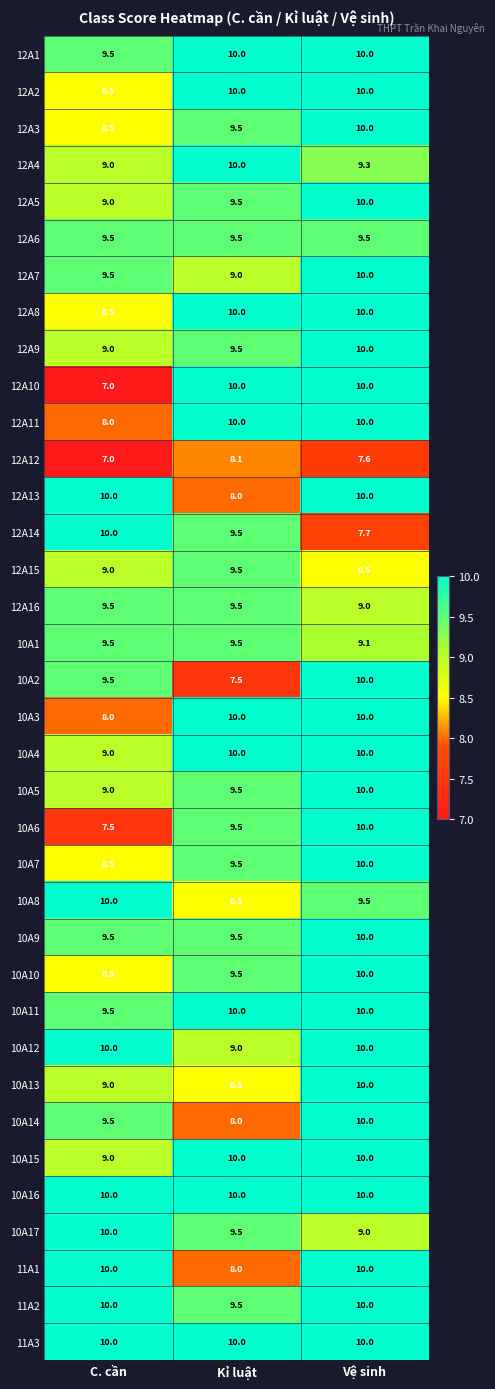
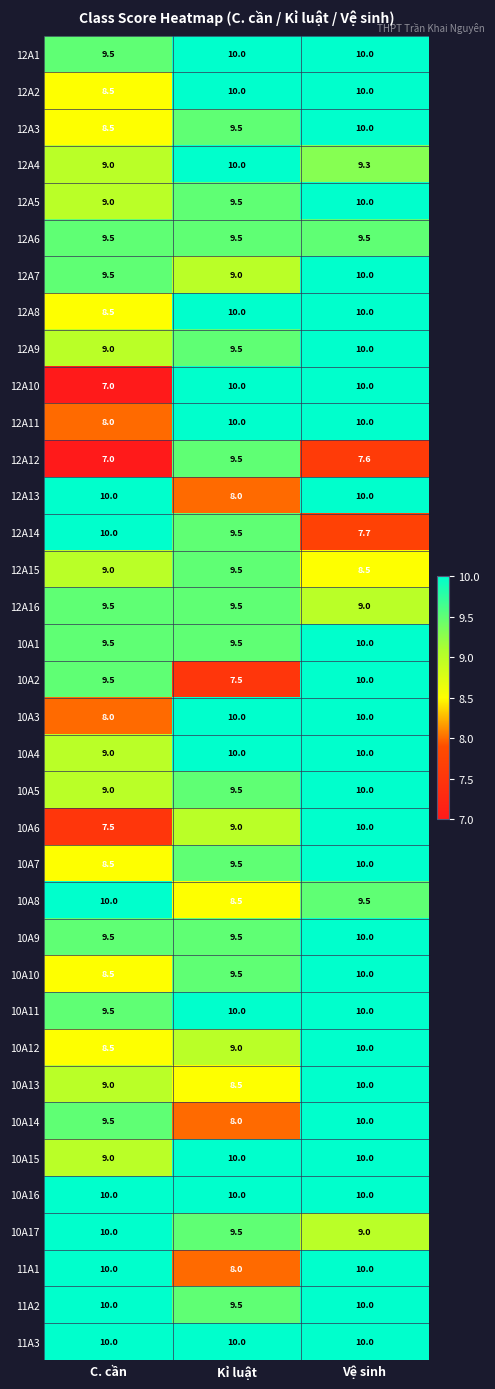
  {
    "12A1": {
      "C. cần": 9.5,
      "Kỉ luật": 10.0,
      "Vệ sinh": 10.0
    },
    "12A2": {
      "C. cần": 8.5,
      "Kỉ luật": 10.0,
      "Vệ sinh": 10.0
    },
    "12A3": {
      "C. cần": 8.5,
      "Kỉ luật": 9.5,
      "Vệ sinh": 10.0
    },
    "12A4": {
      "C. cần": 9.0,
      "Kỉ luật": 10.0,
      "Vệ sinh": 9.3
    },
    "12A5": {
      "C. cần": 9.0,
      "Kỉ luật": 9.5,
      "Vệ sinh": 10.0
    },
    "12A6": {
      "C. cần": 9.5,
      "Kỉ luật": 9.5,
      "Vệ sinh": 9.5
    },
    "12A7": {
      "C. cần": 9.5,
      "Kỉ luật": 9.0,
      "Vệ sinh": 10.0
    },
    "12A8": {
      "C. cần": 8.5,
      "Kỉ luật": 10.0,
      "Vệ sinh": 10.0
    },
    "12A9": {
      "C. cần": 9.0,
      "Kỉ luật": 9.5,
      "Vệ sinh": 10.0
    },
    "12A10": {
      "C. cần": 7.0,
      "Kỉ luật": 10.0,
      "Vệ sinh": 10.0
    },
    "12A11": {
      "C. cần": 8.0,
      "Kỉ luật": 10.0,
      "Vệ sinh": 10.0
    },
    "12A12": {
      "C. cần": 7.0,
-     "Kỉ luật": 8.1,
+     "Kỉ luật": 9.5,
      "Vệ sinh": 7.6
    },
    "12A13": {
      "C. cần": 10.0,
      "Kỉ luật": 8.0,
      "Vệ sinh": 10.0
    },
    "12A14": {
      "C. cần": 10.0,
      "Kỉ luật": 9.5,
      "Vệ sinh": 7.7
    },
    "12A15": {
      "C. cần": 9.0,
      "Kỉ luật": 9.5,
      "Vệ sinh": 8.5
    },
    "12A16": {
      "C. cần": 9.5,
      "Kỉ luật": 9.5,
      "Vệ sinh": 9.0
    },
    "10A1": {
      "C. cần": 9.5,
      "Kỉ luật": 9.5,
-     "Vệ sinh": 9.1
+     "Vệ sinh": 10.0
    },
    "10A2": {
      "C. cần": 9.5,
      "Kỉ luật": 7.5,
      "Vệ sinh": 10.0
    },
    "10A3": {
      "C. cần": 8.0,
      "Kỉ luật": 10.0,
      "Vệ sinh": 10.0
    },
    "10A4": {
      "C. cần": 9.0,
      "Kỉ luật": 10.0,
      "Vệ sinh": 10.0
    },
    "10A5": {
      "C. cần": 9.0,
      "Kỉ luật": 9.5,
      "Vệ sinh": 10.0
    },
    "10A6": {
      "C. cần": 7.5,
-     "Kỉ luật": 9.5,
+     "Kỉ luật": 9.0,
      "Vệ sinh": 10.0
    },
    "10A7": {
      "C. cần": 8.5,
      "Kỉ luật": 9.5,
      "Vệ sinh": 10.0
    },
    "10A8": {
      "C. cần": 10.0,
      "Kỉ luật": 8.5,
      "Vệ sinh": 9.5
    },
    "10A9": {
      "C. cần": 9.5,
      "Kỉ luật": 9.5,
      "Vệ sinh": 10.0
    },
    "10A10": {
      "C. cần": 8.5,
      "Kỉ luật": 9.5,
      "Vệ sinh": 10.0
    },
    "10A11": {
      "C. cần": 9.5,
      "Kỉ luật": 10.0,
      "Vệ sinh": 10.0
    },
    "10A12": {
-     "C. cần": 10.0,
+     "C. cần": 8.5,
      "Kỉ luật": 9.0,
      "Vệ sinh": 10.0
    },
    "10A13": {
      "C. cần": 9.0,
      "Kỉ luật": 8.5,
      "Vệ sinh": 10.0
    },
    "10A14": {
      "C. cần": 9.5,
      "Kỉ luật": 8.0,
      "Vệ sinh": 10.0
    },
    "10A15": {
      "C. cần": 9.0,
      "Kỉ luật": 10.0,
      "Vệ sinh": 10.0
    },
    "10A16": {
      "C. cần": 10.0,
      "Kỉ luật": 10.0,
      "Vệ sinh": 10.0
    },
    "10A17": {
      "C. cần": 10.0,
      "Kỉ luật": 9.5,
      "Vệ sinh": 9.0
    },
    "11A1": {
      "C. cần": 10.0,
      "Kỉ luật": 8.0,
      "Vệ sinh": 10.0
    },
    "11A2": {
      "C. cần": 10.0,
      "Kỉ luật": 9.5,
      "Vệ sinh": 10.0
    },
    "11A3": {
      "C. cần": 10.0,
      "Kỉ luật": 10.0,
      "Vệ sinh": 10.0
    }
  }
